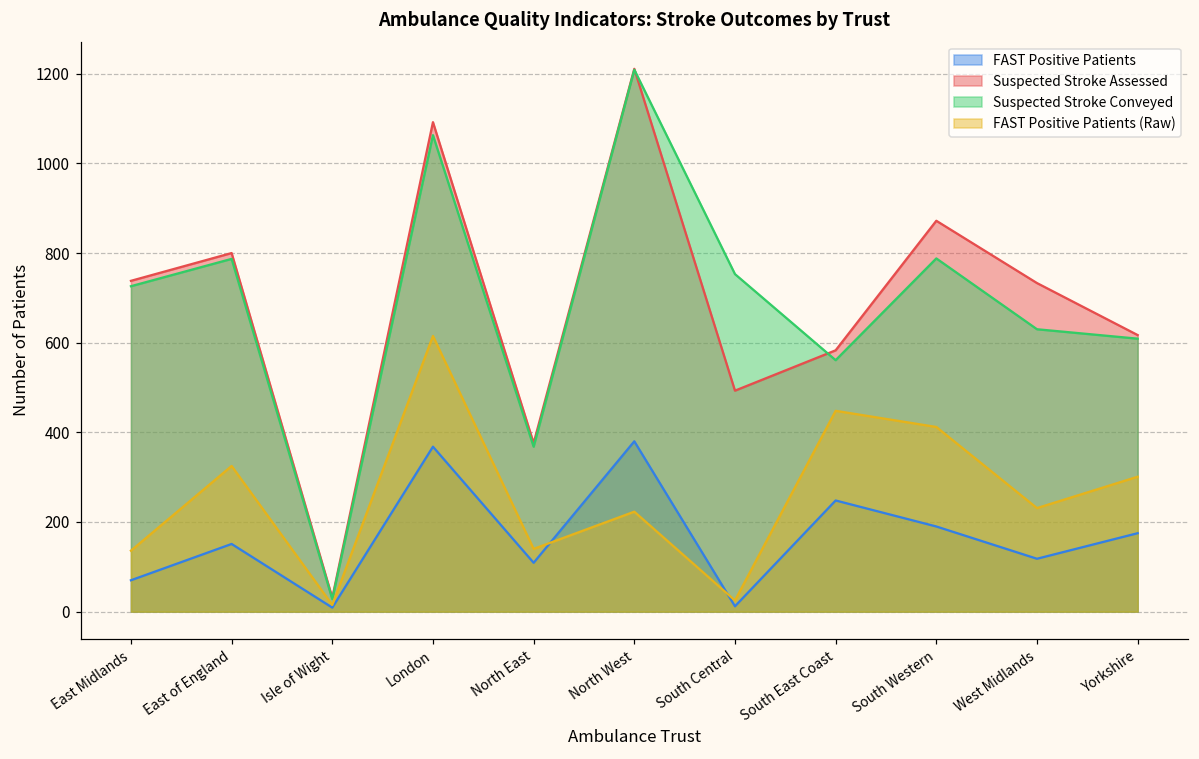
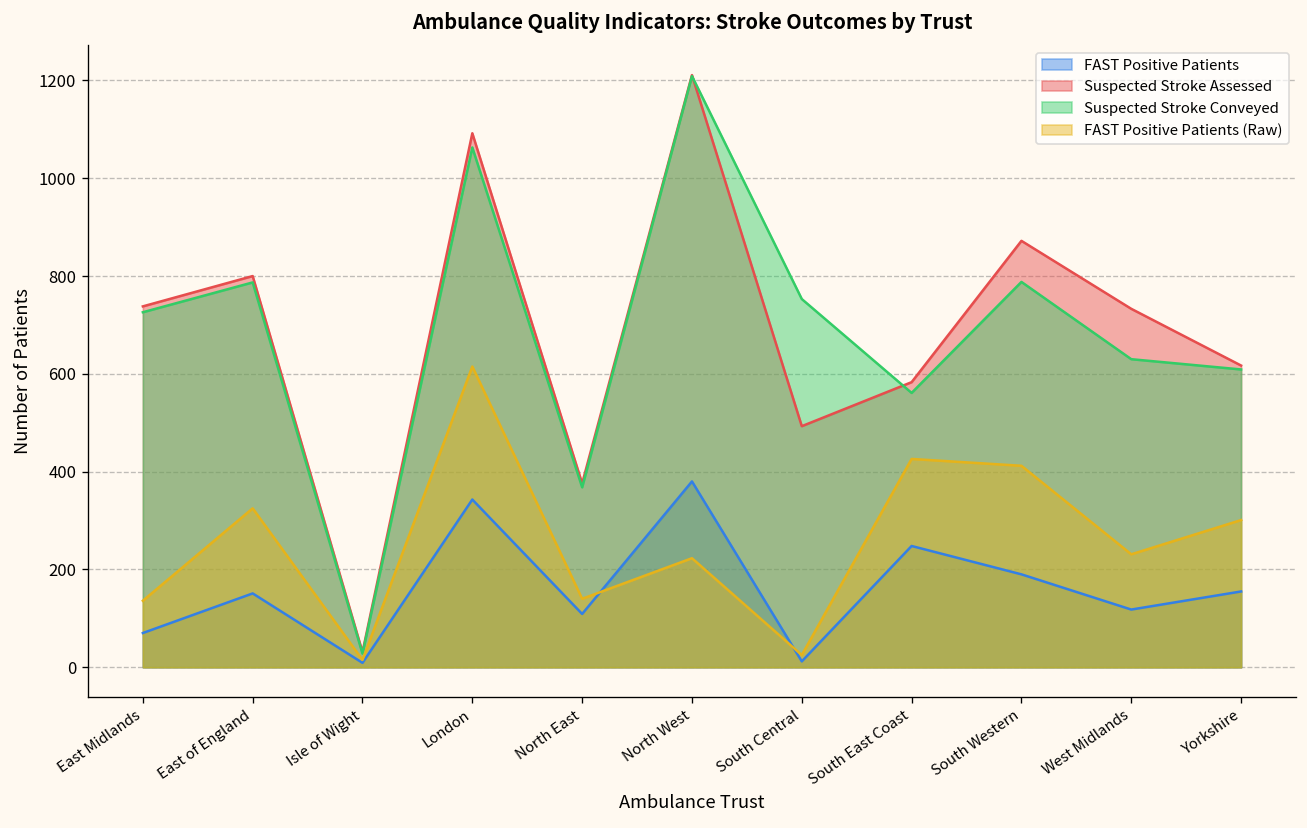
  {
    "FAST Positive Patients": {
      "East Midlands": 70,
      "East of England": 150,
-     "London": 370,
+     "London": 340,
      "North East": 110,
      "North West": 380,
      "South Central": 10,
      "South East Coast": 250,
      "South Western": 190,
      "West Midlands": 120,
-     "Yorkshire": 180
+     "Yorkshire": 160
    },
    "Suspected Stroke Assessed": {
      "East Midlands": 740,
      "East of England": 800,
      "London": 1090,
      "North East": 380,
      "South Central": 490,
      "South East Coast": 580,
      "South Western": 870,
      "West Midlands": 730,
      "Yorkshire": 620
    },
    "Suspected Stroke Conveyed": {
      "East Midlands": 730,
      "East of England": 790,
      "London": 1060,
      "North East": 370,
      "South Central": 750,
      "South East Coast": 560,
      "South Western": 790,
      "West Midlands": 630,
      "Yorkshire": 610
    },
    "FAST Positive Patients (Raw)": {
      "East Midlands": 140,
      "East of England": 330,
      "London": 620,
      "North East": 140,
      "North West": 220,
      "South Central": 30,
-     "South East Coast": 450,
+     "South East Coast": 430,
      "South Western": 410,
      "West Midlands": 230,
      "Yorkshire": 300
    }
  }
